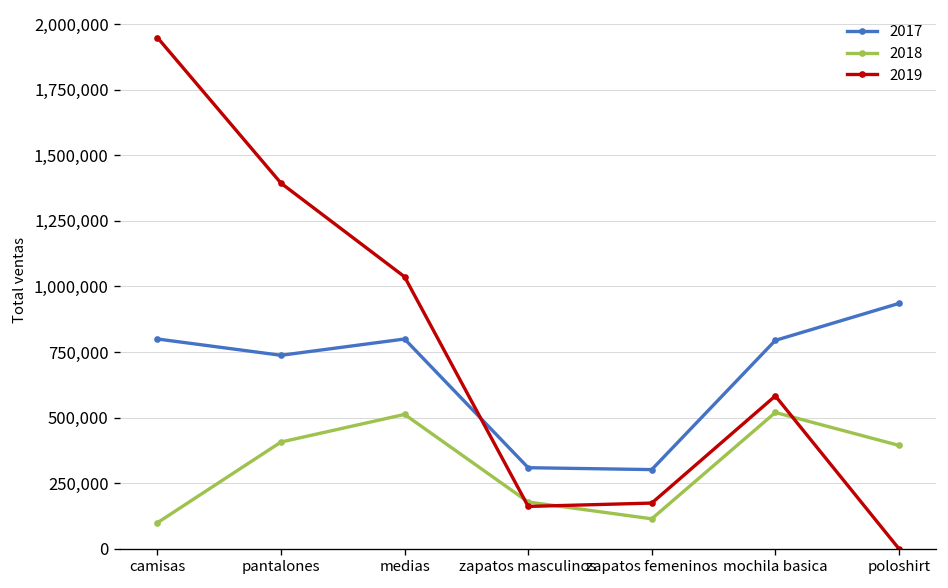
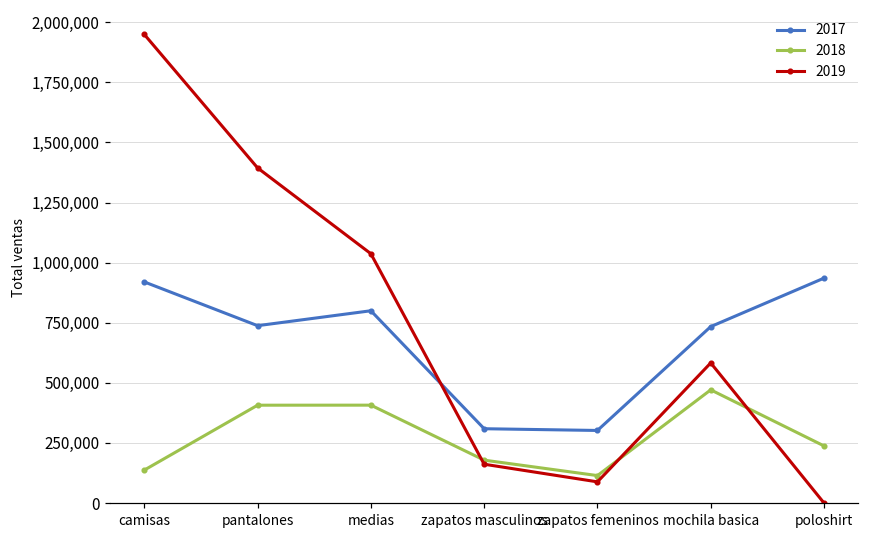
  {
    "2017": {
-     "camisas": "800,000",
+     "camisas": "920,000",
      "pantalones": "740,000",
      "medias": "800,000",
      "zapatos masculinos": "310,000",
      "zapatos femeninos": "300,000",
-     "mochila basica": "790,000",
+     "mochila basica": "730,000",
      "poloshirt": "940,000"
    },
    "2018": {
-     "camisas": "100,000",
+     "camisas": "140,000",
      "pantalones": "410,000",
-     "medias": "510,000",
+     "medias": "410,000",
      "zapatos masculinos": "180,000",
      "zapatos femeninos": "110,000",
-     "mochila basica": "520,000",
-     "poloshirt": "390,000"
+     "mochila basica": "470,000",
+     "poloshirt": "240,000"
    },
    "2019": {
      "camisas": "1,950,000",
      "pantalones": "1,390,000",
      "medias": "1,040,000",
      "zapatos masculinos": "160,000",
-     "zapatos femeninos": "170,000",
+     "zapatos femeninos": "90,000",
      "mochila basica": "580,000",
      "poloshirt": "0"
    }
  }
